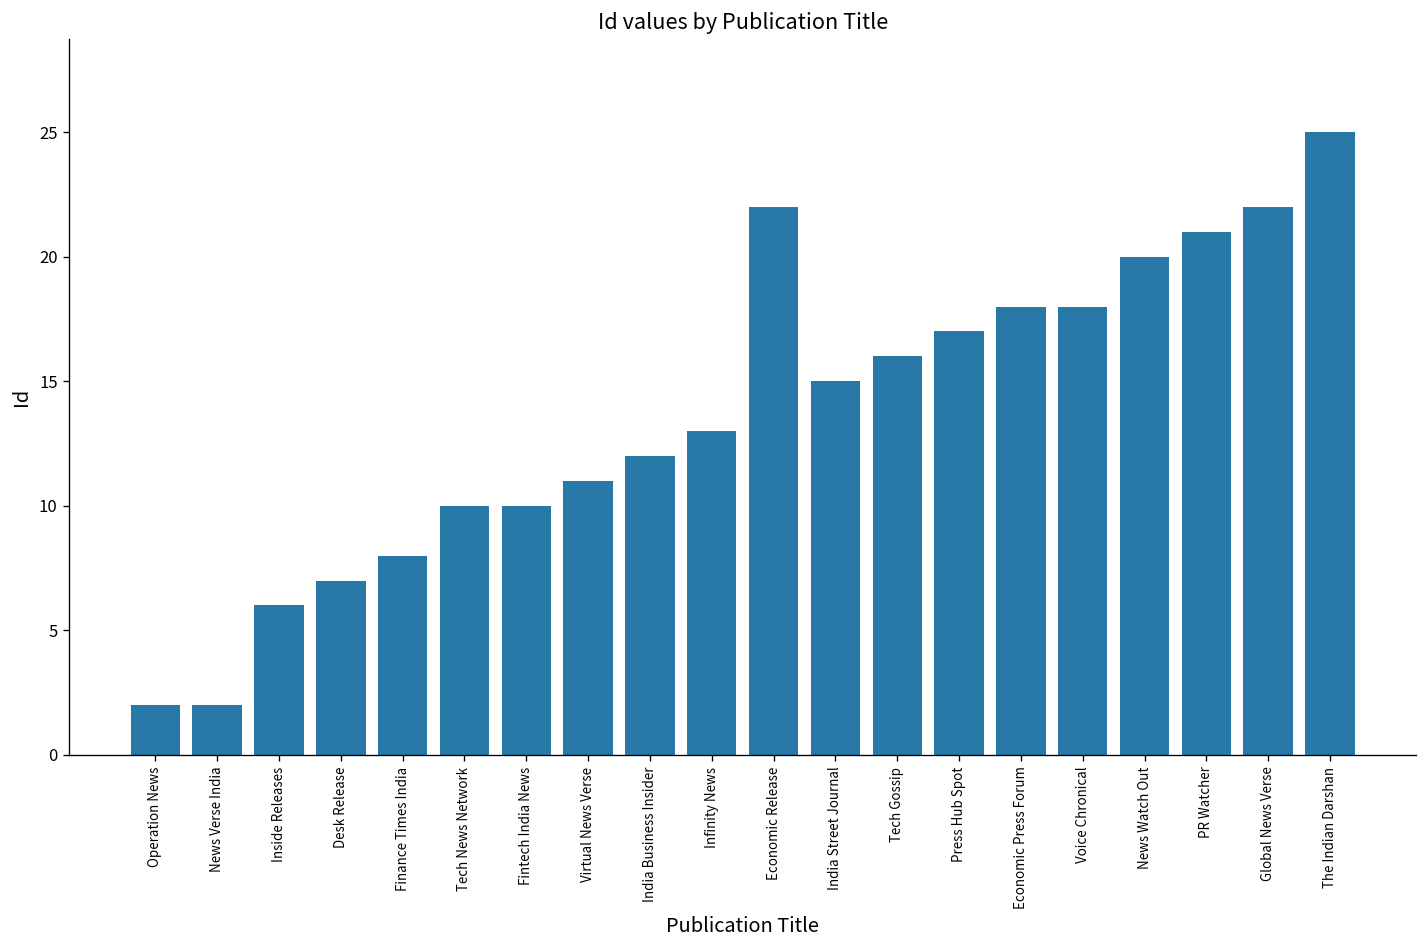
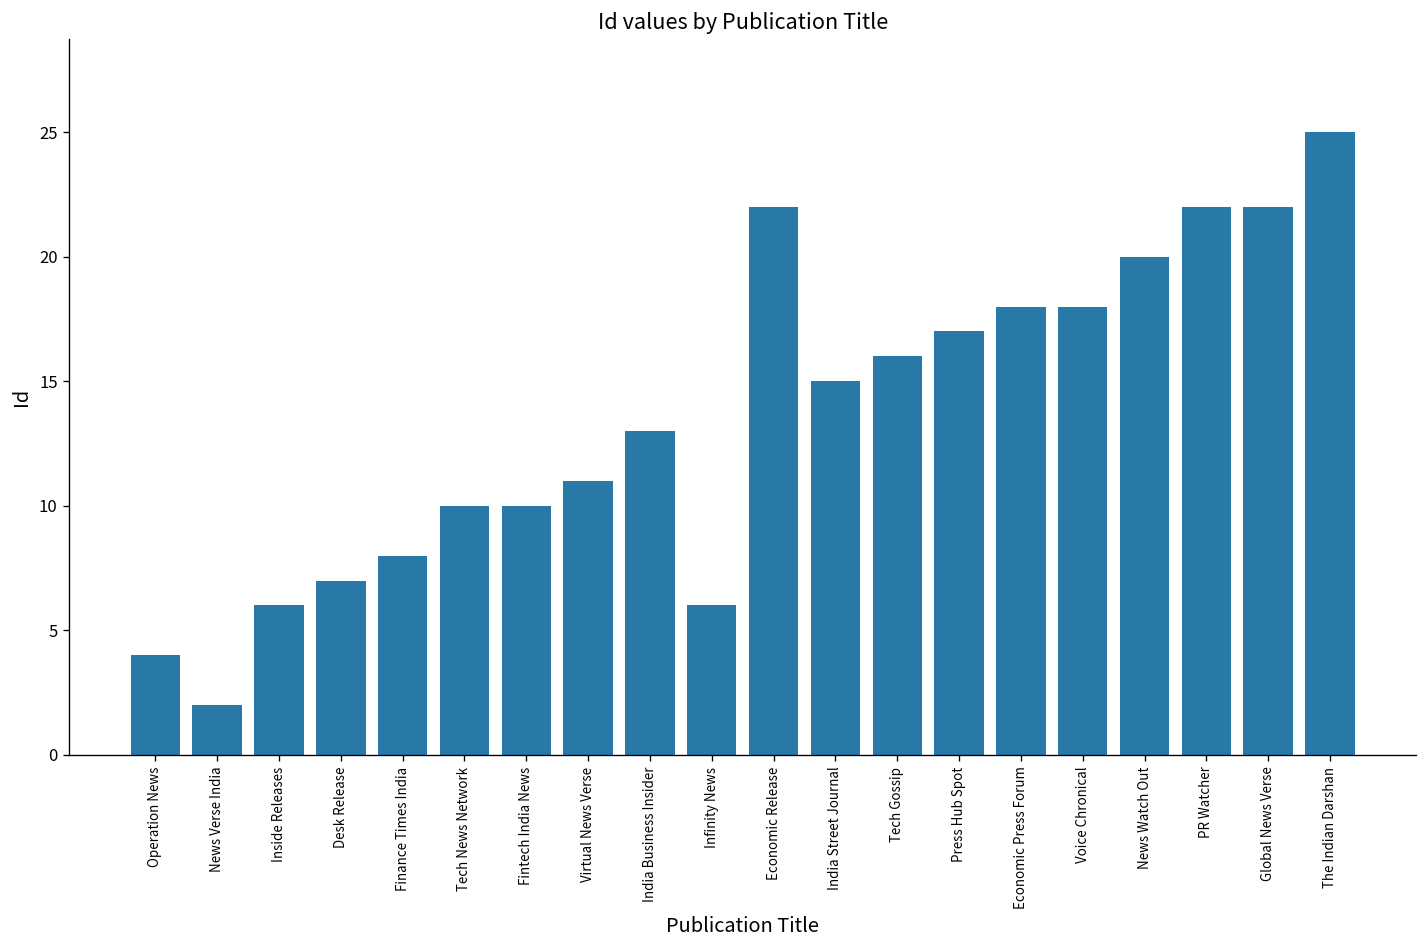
  {
-   "Operation News": 2,
+   "Operation News": 4,
    "News Verse India": 2,
    "Inside Releases": 6,
    "Desk Release": 7,
    "Finance Times India": 8,
    "Tech News Network": 10,
    "Fintech India News": 10,
    "Virtual News Verse": 11,
-   "India Business Insider": 12,
-   "Infinity News": 13,
+   "India Business Insider": 13,
+   "Infinity News": 6,
    "Economic Release": 22,
    "India Street Journal": 15,
    "Tech Gossip": 16,
    "Press Hub Spot": 17,
    "Economic Press Forum": 18,
    "Voice Chronical": 18,
    "News Watch Out": 20,
-   "PR Watcher": 21,
+   "PR Watcher": 22,
    "Global News Verse": 22,
    "The Indian Darshan": 25
  }
